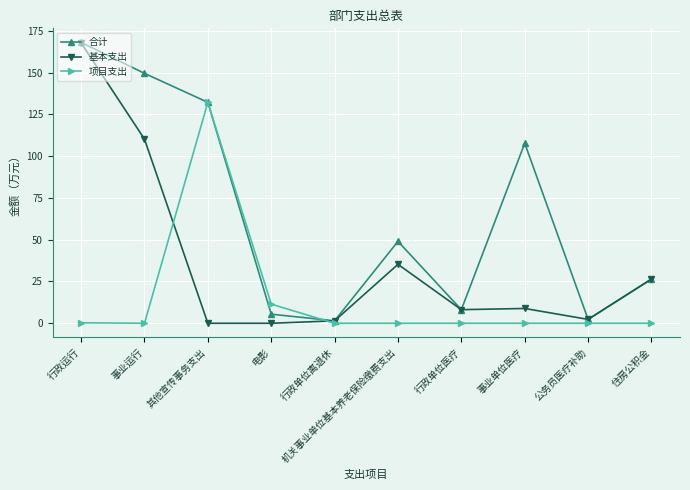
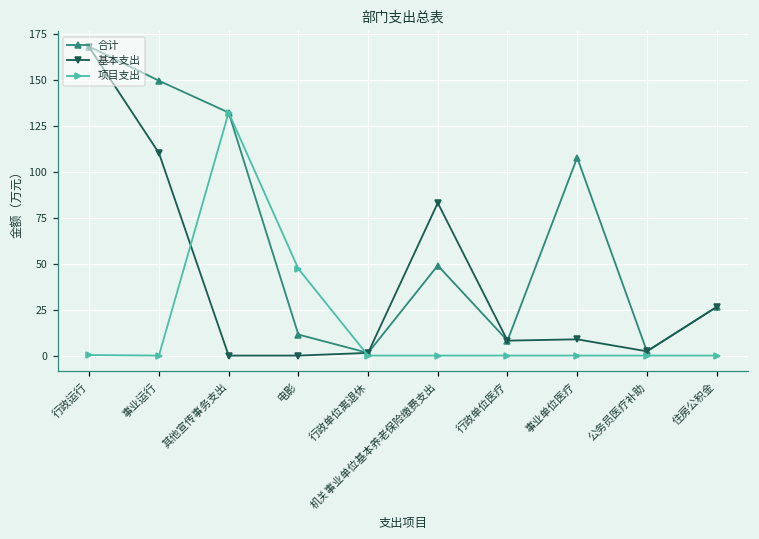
  {
    "合计": {
      "事业运行": 149,
-     "电影": 5,
+     "电影": 11,
      "机关事业单位基本养老保险缴费支出": 49,
      "事业单位医疗": 108
    },
    "基本支出": {
      "事业运行": 110,
      "其他宣传事务支出": 0,
      "电影": 0,
-     "机关事业单位基本养老保险缴费支出": 35,
+     "机关事业单位基本养老保险缴费支出": 83,
      "事业单位医疗": 9
    },
    "项目支出": {
      "行政运行": 0,
      "事业运行": 0,
-     "电影": 11,
+     "电影": 47,
      "机关事业单位基本养老保险缴费支出": 0,
      "行政单位医疗": 0,
      "事业单位医疗": 0,
      "公务员医疗补助": 0,
      "住房公积金": 0
    }
  }
